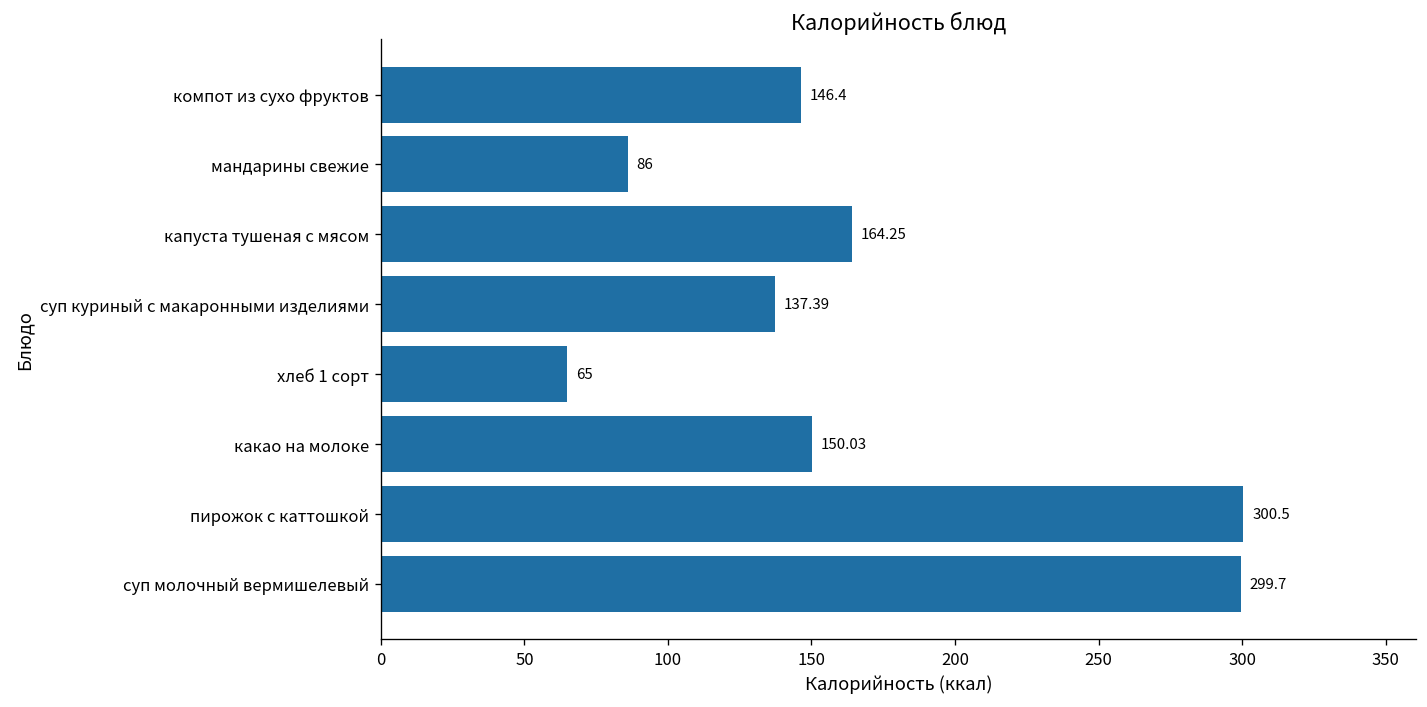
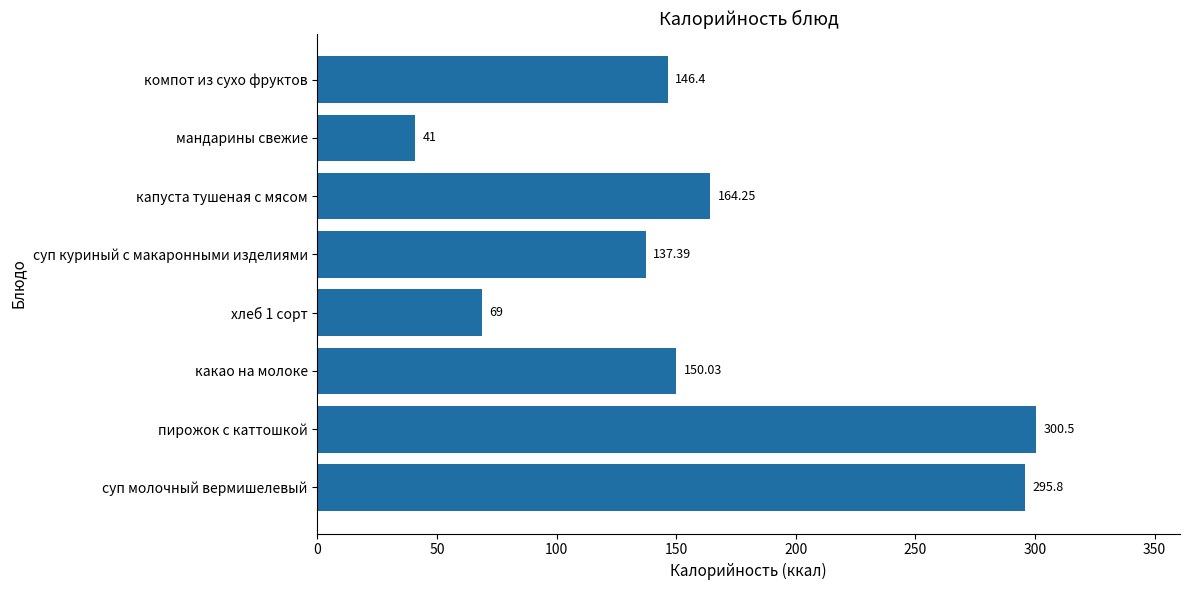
  {
    "компот из сухо фруктов": 146.4,
-   "мандарины свежие": 86,
+   "мандарины свежие": 41,
    "капуста тушеная с мясом": 164.25,
    "суп куриный с макаронными изделиями": 137.39,
-   "хлеб 1 сорт": 65,
+   "хлеб 1 сорт": 69,
    "какао на молоке": 150.03,
    "пирожок с каттошкой": 300.5,
-   "суп молочный вермишелевый": 299.7
+   "суп молочный вермишелевый": 295.8
  }
